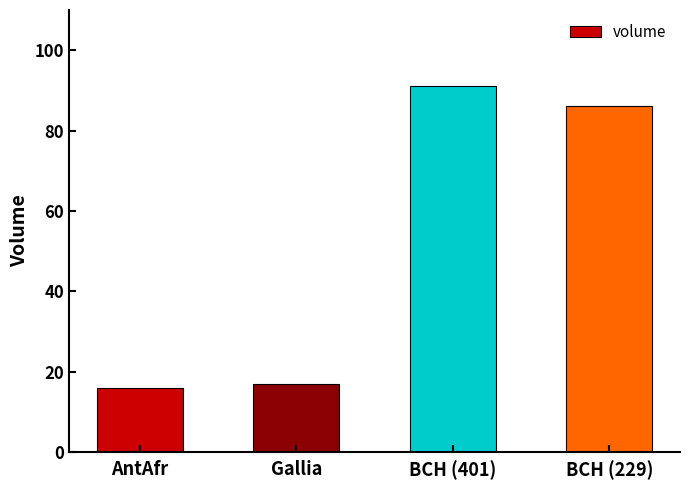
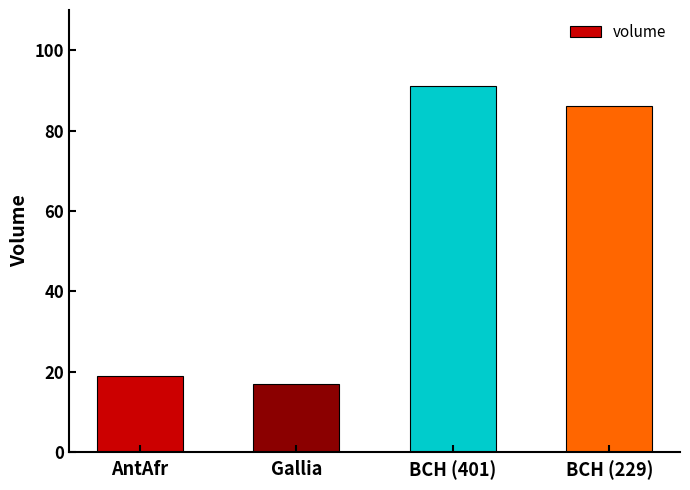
  {
-   "AntAfr": 16,
+   "AntAfr": 19,
    "Gallia": 17,
    "BCH (401)": 91,
    "BCH (229)": 86
  }
